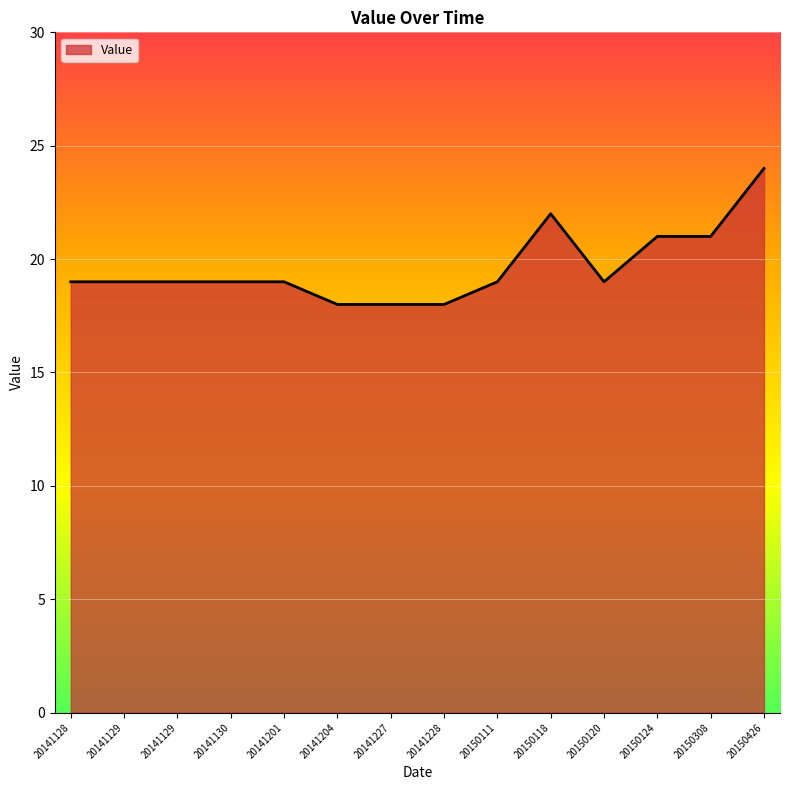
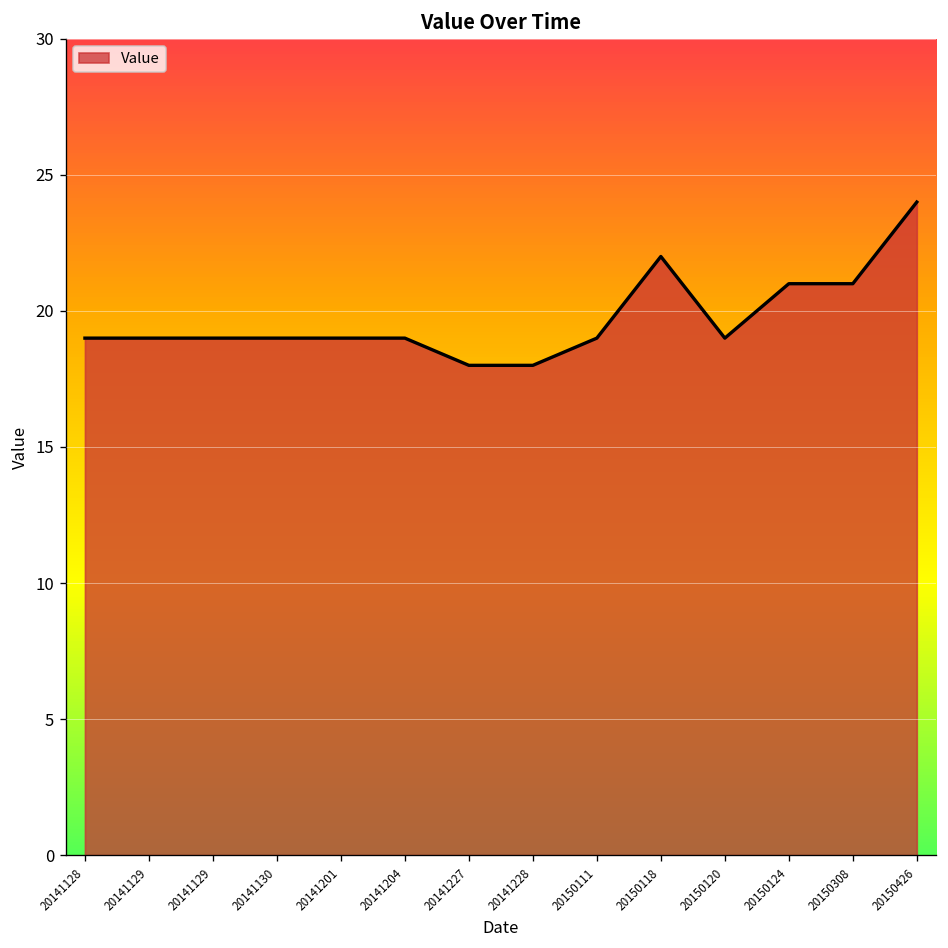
  {
    "20141128": 19,
    "20141130": 19,
    "20141201": 19,
-   "20141204": 18,
+   "20141204": 19,
    "20141227": 18,
    "20141228": 18,
    "20150111": 19,
    "20150118": 22,
    "20150120": 19,
    "20150124": 21,
    "20150308": 21,
    "20150426": 24
  }
